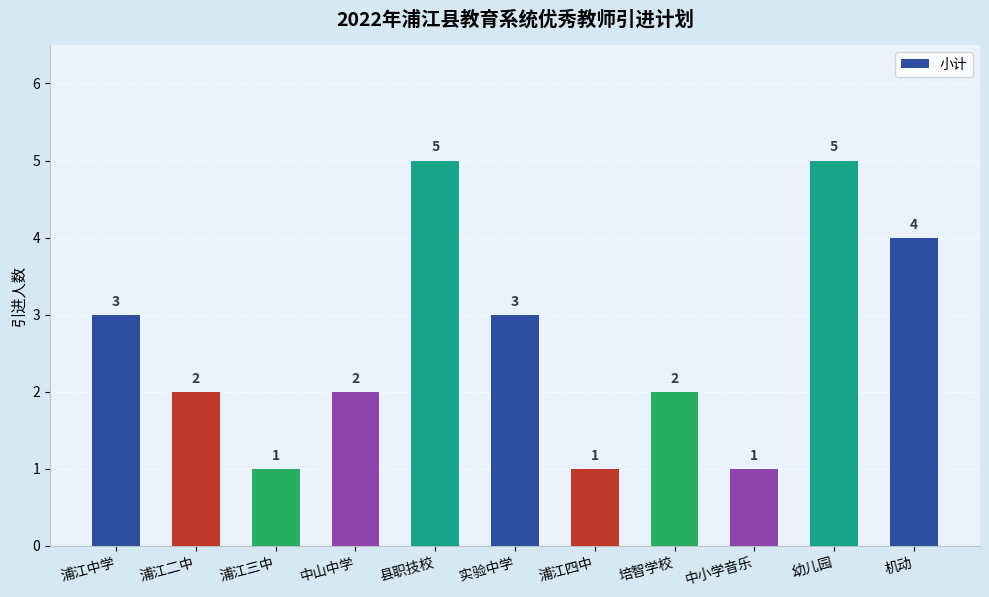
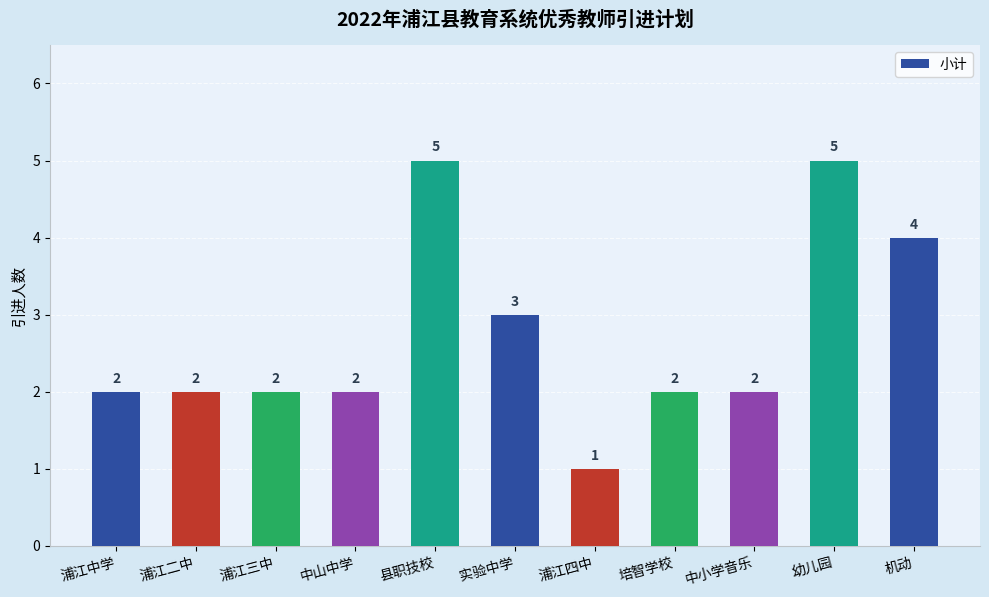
  {
-   "浦江中学": 3,
+   "浦江中学": 2,
    "浦江二中": 2,
-   "浦江三中": 1,
+   "浦江三中": 2,
    "中山中学": 2,
    "县职技校": 5,
    "实验中学": 3,
    "浦江四中": 1,
    "培智学校": 2,
-   "中小学音乐": 1,
+   "中小学音乐": 2,
    "幼儿园": 5,
    "机动": 4
  }
